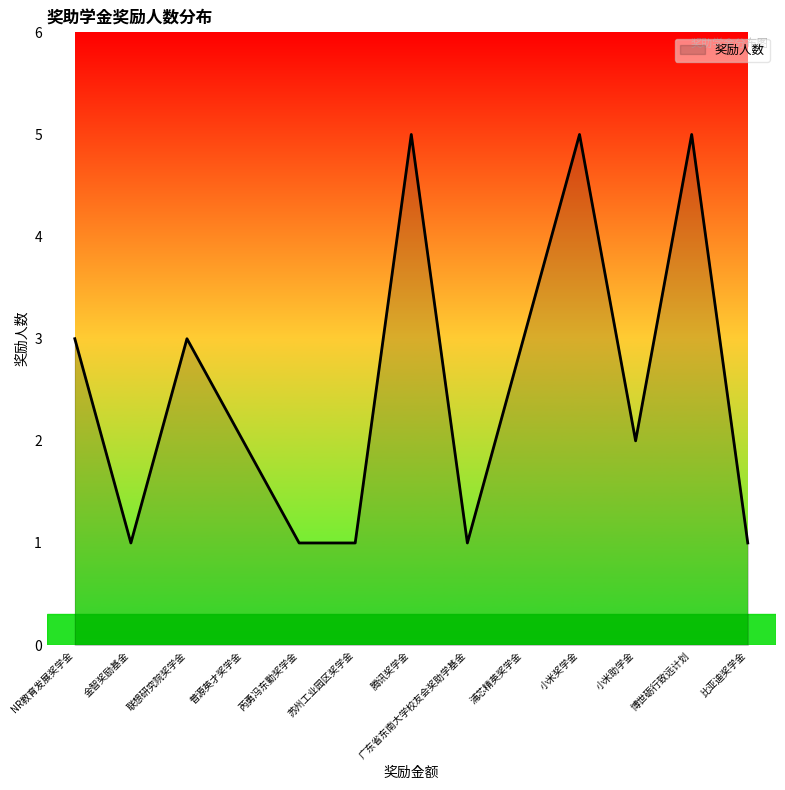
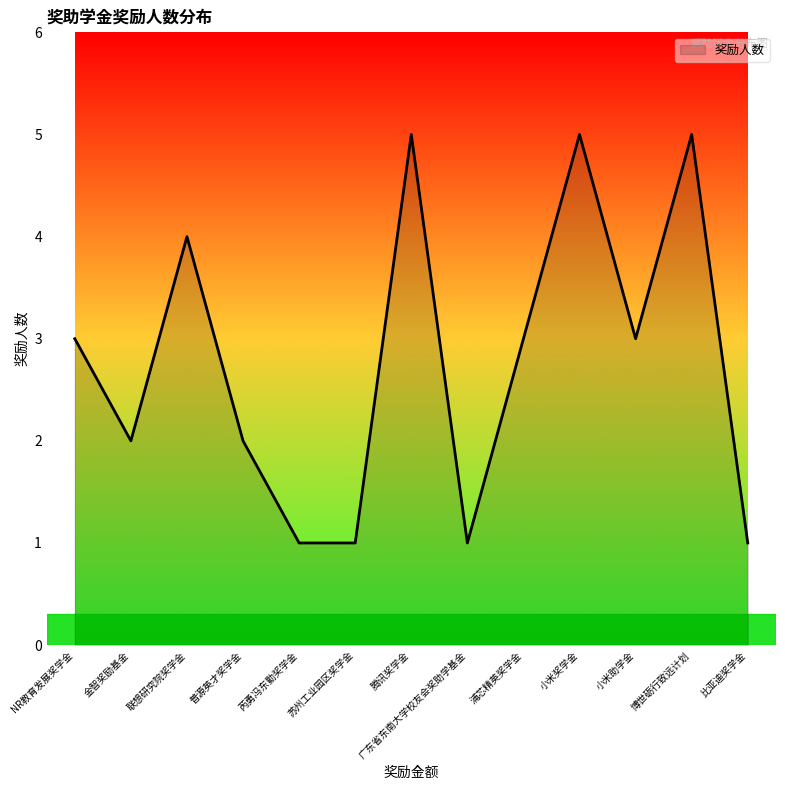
  {
    "NR教育发展奖学金": 3,
-   "金智奖励基金": 1,
-   "联想研究院奖学金": 3,
+   "金智奖励基金": 2,
+   "联想研究院奖学金": 4,
    "普源英才奖学金": 2,
    "芮勇冯东勤奖学金": 1,
    "苏州工业园区奖学金": 1,
    "腾讯奖学金": 5,
    "广东省东南大学校友会奖助学基金": 1,
    "浦芯精英奖学金": 3,
    "小米奖学金": 5,
-   "小米助学金": 2,
+   "小米助学金": 3,
    "博世砺行致远计划": 5,
    "比亚迪奖学金": 1
  }
